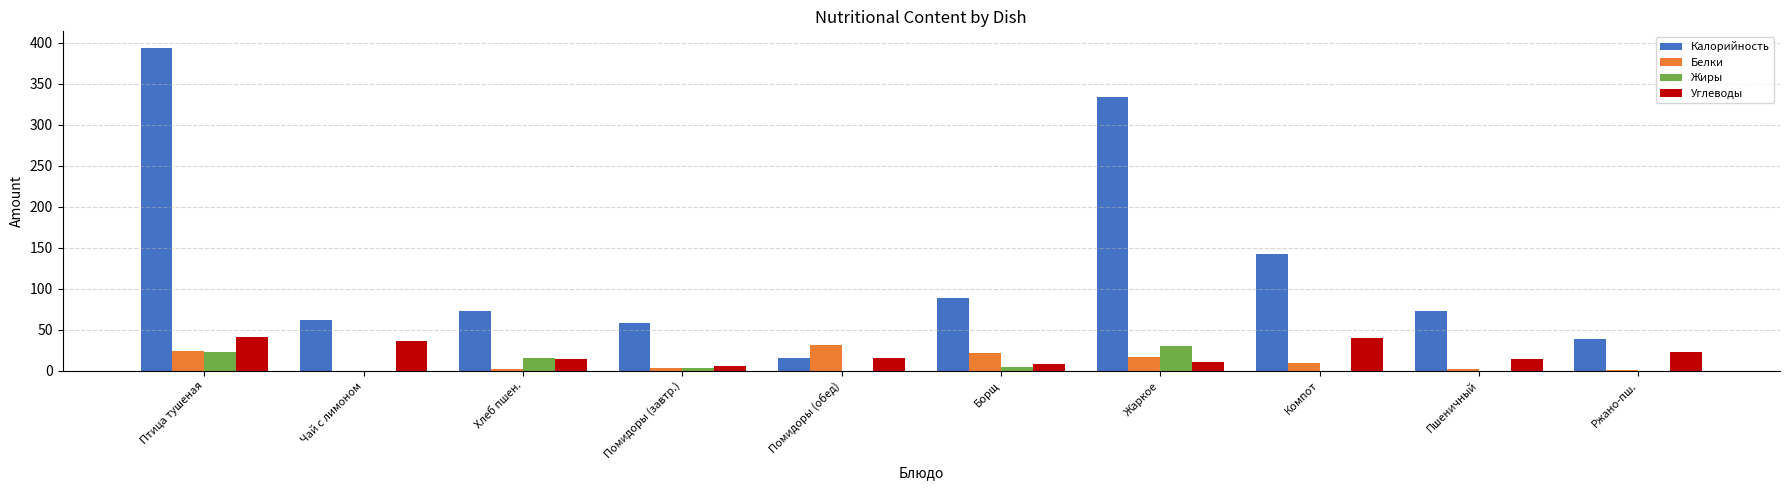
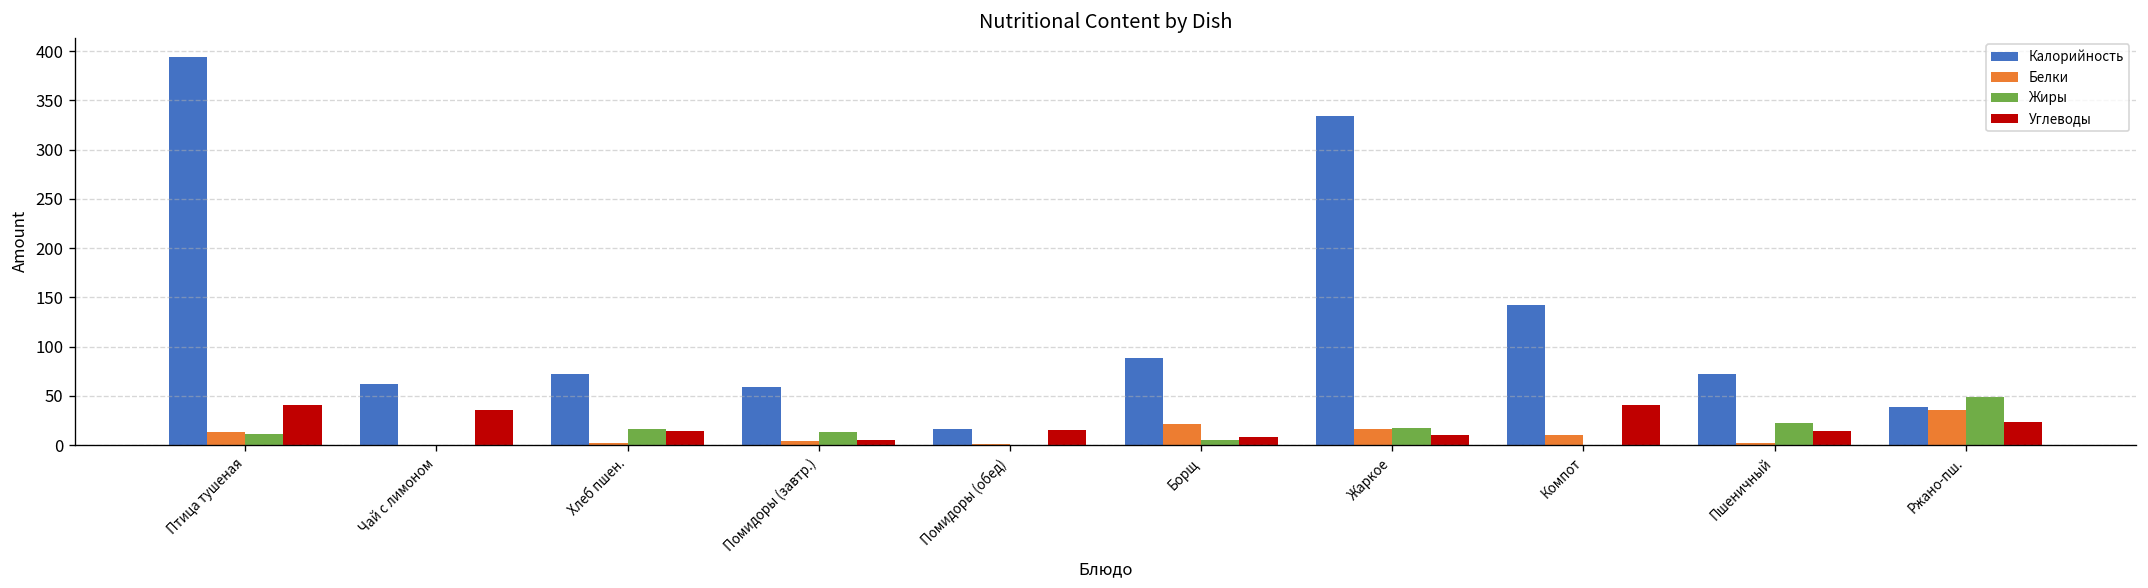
  {
    "Калорийность": {
      "Птица тушеная": 390,
      "Чай с лимоном": 60,
      "Хлеб пшен.": 70,
      "Помидоры (завтр.)": 60,
      "Помидоры (обед)": 20,
      "Борщ": 90,
      "Жаркое": 330,
      "Компот": 140,
      "Пшеничный": 70,
      "Ржано-пш.": 40
    },
    "Белки": {
-     "Птица тушеная": 20,
+     "Птица тушеная": 10,
      "Помидоры (завтр.)": 0,
-     "Помидоры (обед)": 30,
+     "Помидоры (обед)": 0,
      "Борщ": 20,
      "Жаркое": 20,
      "Компот": 10,
-     "Ржано-пш.": 0
+     "Ржано-пш.": 40
    },
    "Жиры": {
-     "Птица тушеная": 20,
+     "Птица тушеная": 10,
      "Хлеб пшен.": 20,
-     "Помидоры (завтр.)": 0,
+     "Помидоры (завтр.)": 10,
      "Борщ": 10,
-     "Жаркое": 30,
+     "Жаркое": 20,
      "Компот": 0,
-     "Пшеничный": 0,
-     "Ржано-пш.": 0
+     "Пшеничный": 20,
+     "Ржано-пш.": 50
    },
    "Углеводы": {
      "Птица тушеная": 40,
      "Чай с лимоном": 40,
      "Хлеб пшен.": 10,
      "Помидоры (завтр.)": 10,
      "Помидоры (обед)": 20,
      "Борщ": 10,
      "Жаркое": 10,
      "Компот": 40,
      "Пшеничный": 10,
      "Ржано-пш.": 20
    }
  }
